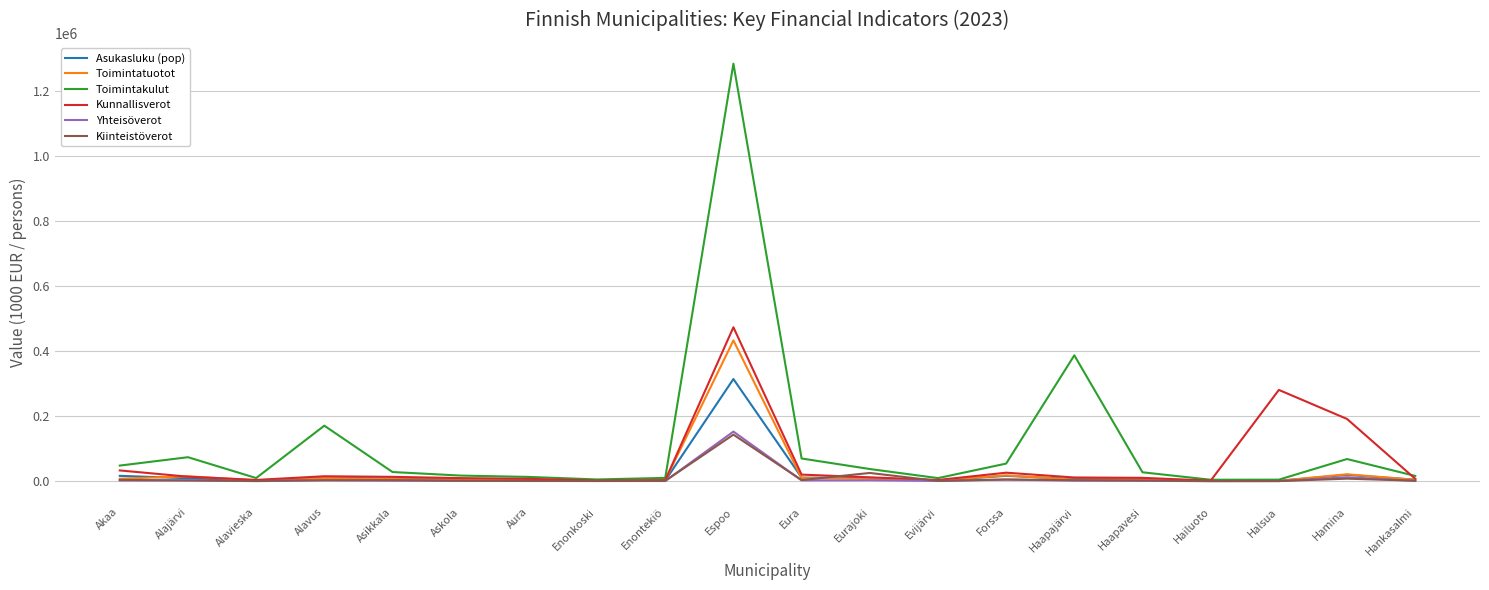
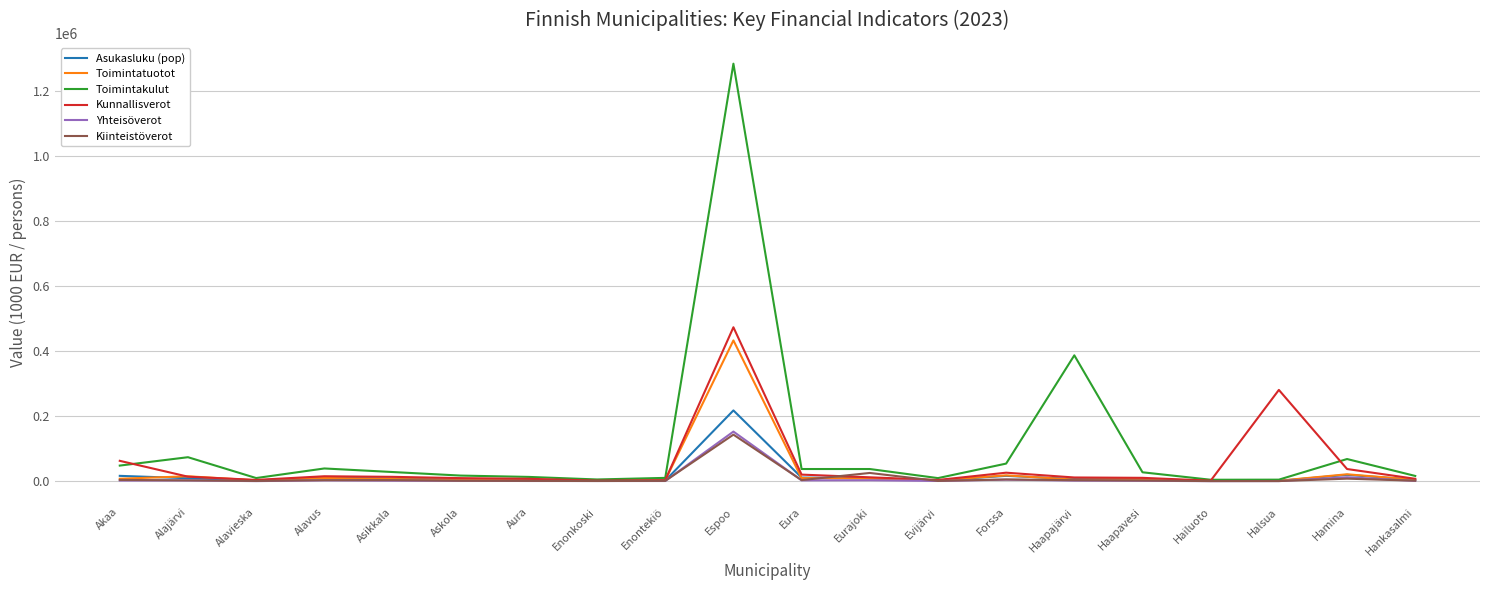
  {
    "Asukasluku (pop)": {
      "Akaa": 20000,
-     "Espoo": 310000
+     "Espoo": 220000
    },
    "Toimintatuotot": {
      "Espoo": 430000
    },
    "Toimintakulut": {
      "Akaa": 50000,
      "Alajärvi": 70000,
-     "Alavus": 170000,
+     "Alavus": 40000,
      "Asikkala": 30000,
      "Espoo": 1280000,
-     "Eura": 70000,
+     "Eura": 40000,
      "Eurajoki": 40000,
      "Forssa": 50000,
      "Haapajärvi": 390000,
      "Haapavesi": 30000,
      "Hamina": 70000,
      "Hankasalmi": 20000
    },
    "Kunnallisverot": {
-     "Akaa": 30000,
+     "Akaa": 60000,
      "Espoo": 470000,
      "Eura": 20000,
      "Forssa": 30000,
      "Halsua": 280000,
-     "Hamina": 190000
+     "Hamina": 40000
    },
    "Yhteisöverot": {
      "Espoo": 150000
    },
    "Kiinteistöverot": {
      "Espoo": 140000,
      "Eurajoki": 30000
    }
  }
